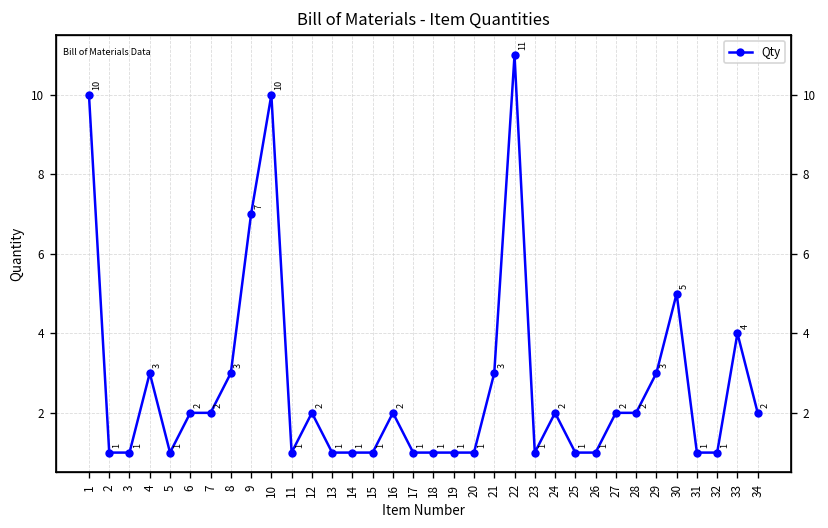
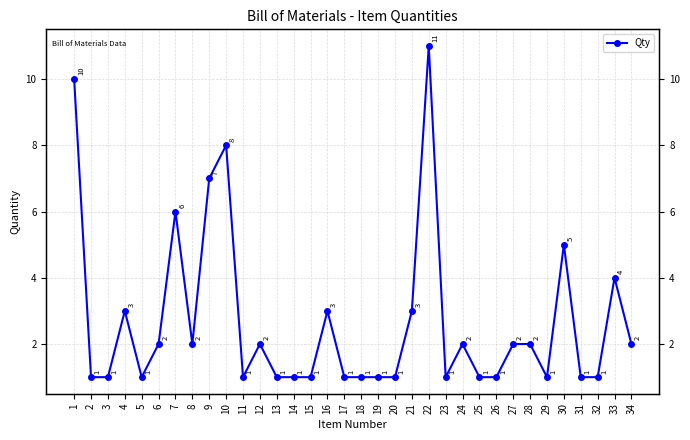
  {
    "1": 10,
    "2": 1,
    "3": 1,
    "4": 3,
    "5": 1,
    "6": 2,
-   "7": 2,
-   "8": 3,
+   "7": 6,
+   "8": 2,
    "9": 7,
-   "10": 10,
+   "10": 8,
    "11": 1,
    "12": 2,
    "13": 1,
    "14": 1,
    "15": 1,
-   "16": 2,
+   "16": 3,
    "17": 1,
    "18": 1,
    "19": 1,
    "20": 1,
    "21": 3,
    "22": 11,
    "23": 1,
    "24": 2,
    "25": 1,
    "26": 1,
    "27": 2,
    "28": 2,
-   "29": 3,
+   "29": 1,
    "30": 5,
    "31": 1,
    "32": 1,
    "33": 4,
    "34": 2
  }
